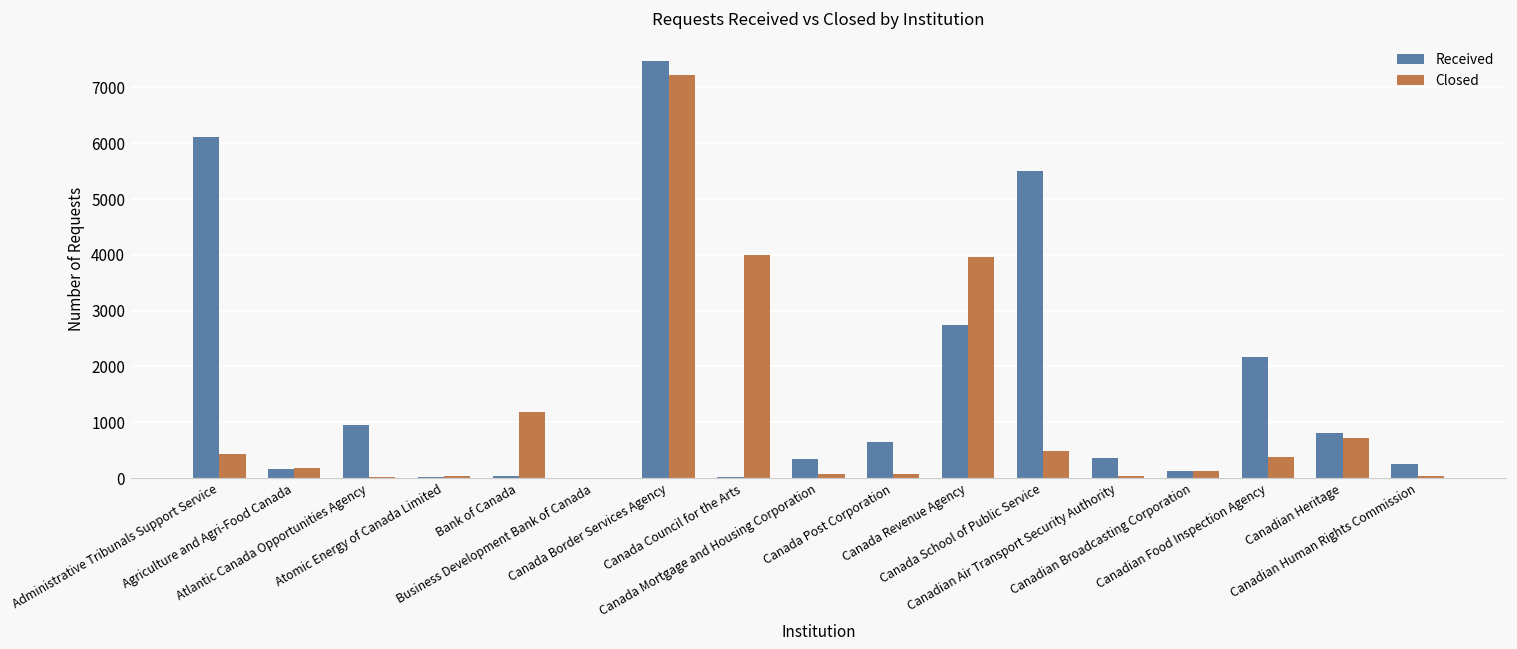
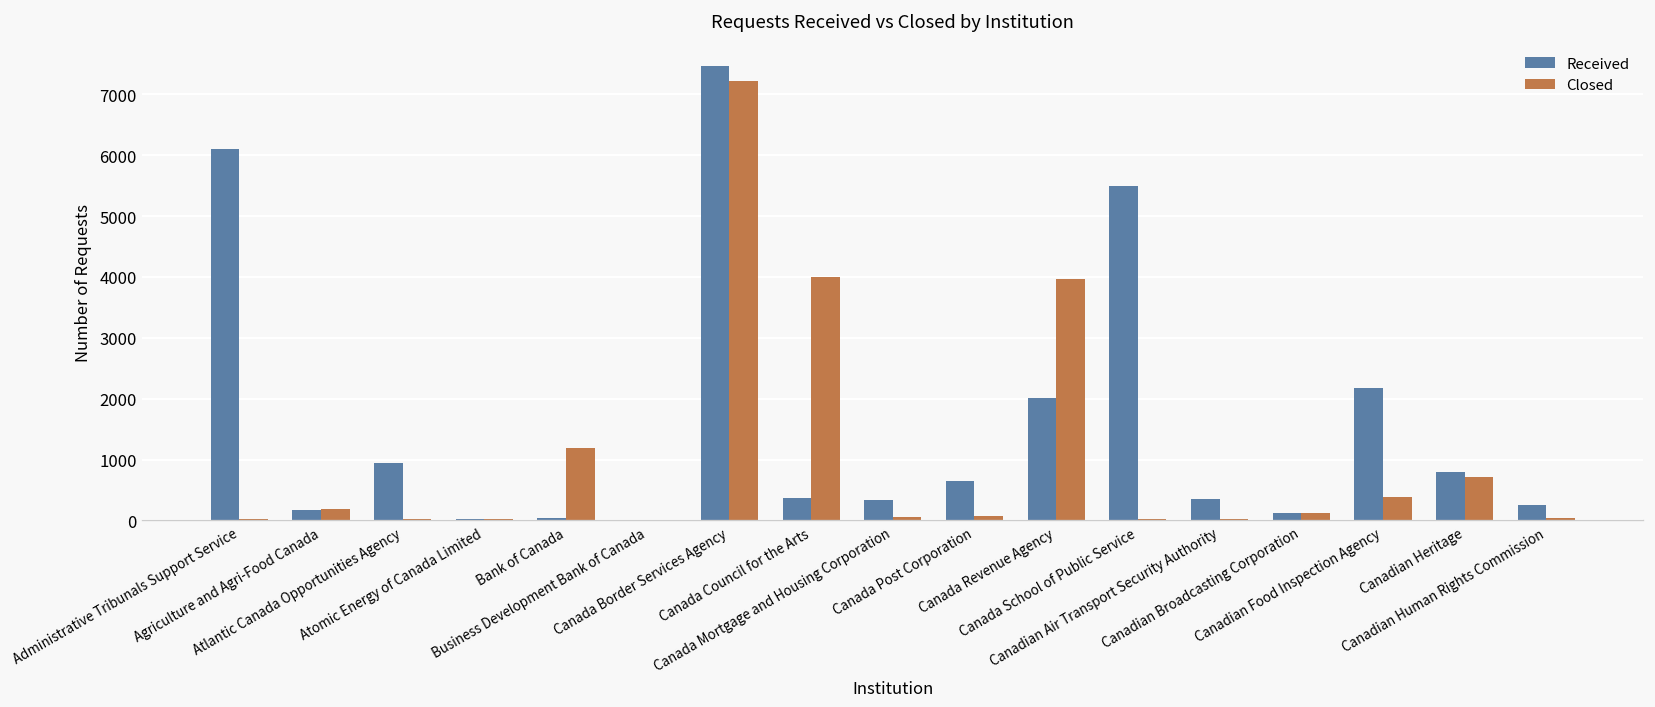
  {
    "Received": {
      "Administrative Tribunals Support Service": 6100,
      "Agriculture and Agri-Food Canada": 200,
      "Atlantic Canada Opportunities Agency": 900,
      "Canada Border Services Agency": 7500,
-     "Canada Council for the Arts": 0,
+     "Canada Council for the Arts": 400,
      "Canada Mortgage and Housing Corporation": 300,
      "Canada Post Corporation": 600,
-     "Canada Revenue Agency": 2800,
+     "Canada Revenue Agency": 2000,
      "Canada School of Public Service": 5500,
      "Canadian Air Transport Security Authority": 400,
      "Canadian Broadcasting Corporation": 100,
      "Canadian Food Inspection Agency": 2200,
      "Canadian Heritage": 800,
      "Canadian Human Rights Commission": 200
    },
    "Closed": {
-     "Administrative Tribunals Support Service": 400,
+     "Administrative Tribunals Support Service": 0,
      "Agriculture and Agri-Food Canada": 200,
      "Bank of Canada": 1200,
      "Canada Border Services Agency": 7200,
      "Canada Council for the Arts": 4000,
      "Canada Mortgage and Housing Corporation": 100,
      "Canada Post Corporation": 100,
      "Canada Revenue Agency": 4000,
-     "Canada School of Public Service": 500,
+     "Canada School of Public Service": 0,
      "Canadian Broadcasting Corporation": 100,
      "Canadian Food Inspection Agency": 400,
      "Canadian Heritage": 700
    }
  }
